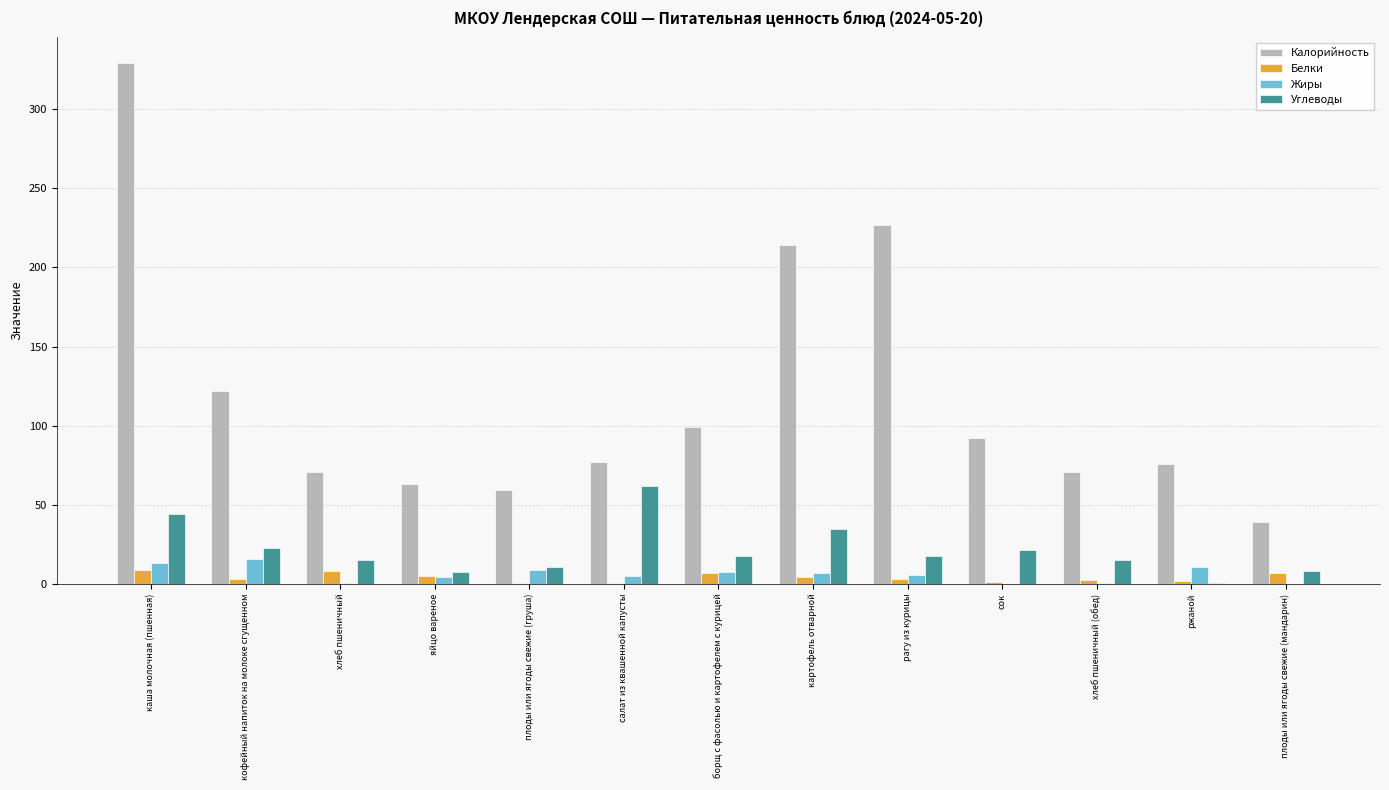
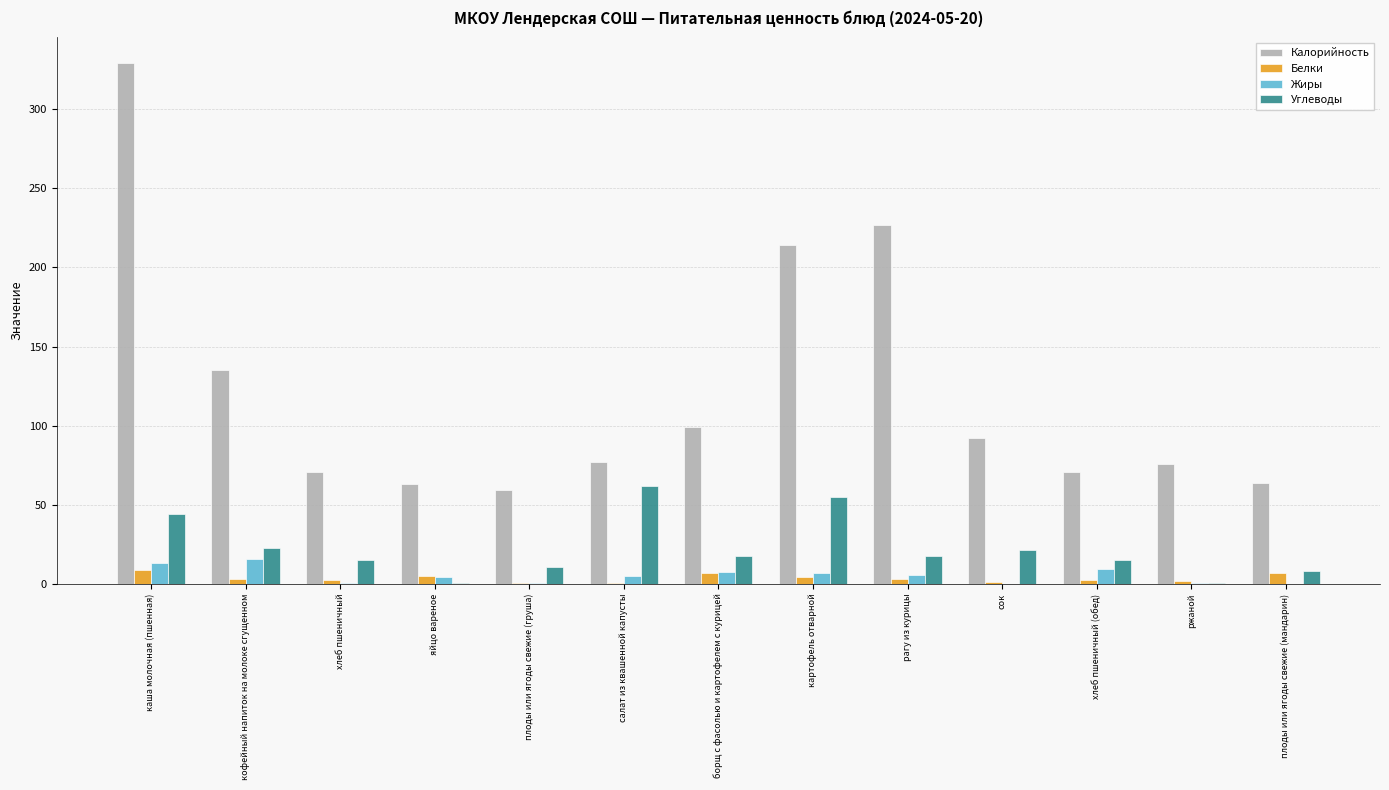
  {
    "Калорийность": {
      "каша молочная (пшенная)": 329,
-     "кофейный напиток на молоке сгущенном": 122,
+     "кофейный напиток на молоке сгущенном": 135,
      "хлеб пшеничный": 71,
      "яйцо вареное": 63,
      "плоды или ягоды свежие (груша)": 59,
      "салат из квашенной капусты": 77,
      "борщ с фасолью и картофелем с курицей": 99,
      "картофель отварной": 214,
      "рагу из курицы": 227,
      "сок": 92,
      "хлеб пшеничный (обед)": 71,
      "ржаной": 76,
-     "плоды или ягоды свежие (мандарин)": 39
+     "плоды или ягоды свежие (мандарин)": 64
    },
    "Белки": {
      "каша молочная (пшенная)": 9,
      "кофейный напиток на молоке сгущенном": 3,
-     "хлеб пшеничный": 8,
+     "хлеб пшеничный": 2,
      "яйцо вареное": 5,
      "борщ с фасолью и картофелем с курицей": 7,
      "картофель отварной": 4,
      "рагу из курицы": 3,
      "хлеб пшеничный (обед)": 2,
      "ржаной": 2,
      "плоды или ягоды свежие (мандарин)": 7
    },
    "Жиры": {
      "каша молочная (пшенная)": 13,
      "кофейный напиток на молоке сгущенном": 16,
      "яйцо вареное": 5,
-     "плоды или ягоды свежие (груша)": 9,
+     "плоды или ягоды свежие (груша)": 0,
      "салат из квашенной капусты": 5,
      "борщ с фасолью и картофелем с курицей": 7,
      "картофель отварной": 7,
      "рагу из курицы": 5,
      "сок": 0,
-     "хлеб пшеничный (обед)": 0,
-     "ржаной": 11,
+     "хлеб пшеничный (обед)": 9,
+     "ржаной": 0,
      "плоды или ягоды свежие (мандарин)": 0
    },
    "Углеводы": {
      "каша молочная (пшенная)": 44,
      "кофейный напиток на молоке сгущенном": 23,
      "хлеб пшеничный": 15,
-     "яйцо вареное": 7,
+     "яйцо вареное": 0,
      "плоды или ягоды свежие (груша)": 10,
      "салат из квашенной капусты": 62,
      "борщ с фасолью и картофелем с курицей": 18,
-     "картофель отварной": 35,
+     "картофель отварной": 55,
      "рагу из курицы": 18,
      "сок": 21,
      "хлеб пшеничный (обед)": 15,
      "плоды или ягоды свежие (мандарин)": 8
    }
  }
